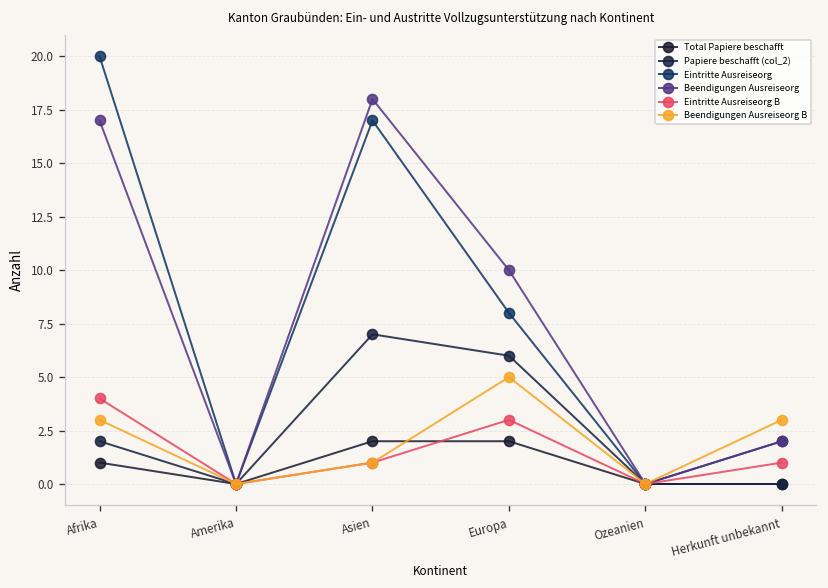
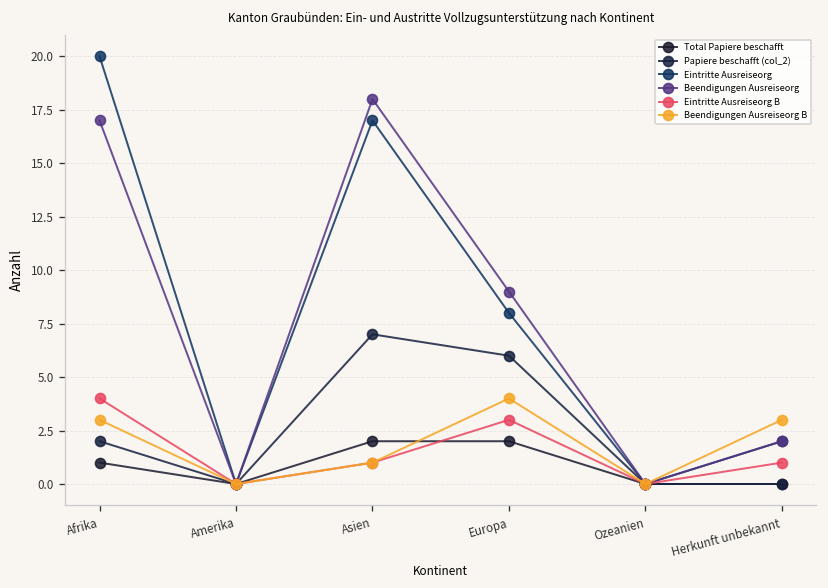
  {
    "Beendigungen Ausreiseorg": {
      "Afrika": 17,
      "Asien": 18,
-     "Europa": 10
+     "Europa": 9
    },
    "Eintritte Ausreiseorg B": {
      "Afrika": 4,
      "Europa": 3,
      "Herkunft unbekannt": 1
    },
    "Beendigungen Ausreiseorg B": {
      "Afrika": 3,
-     "Europa": 5,
+     "Europa": 4,
      "Herkunft unbekannt": 3
    }
  }
